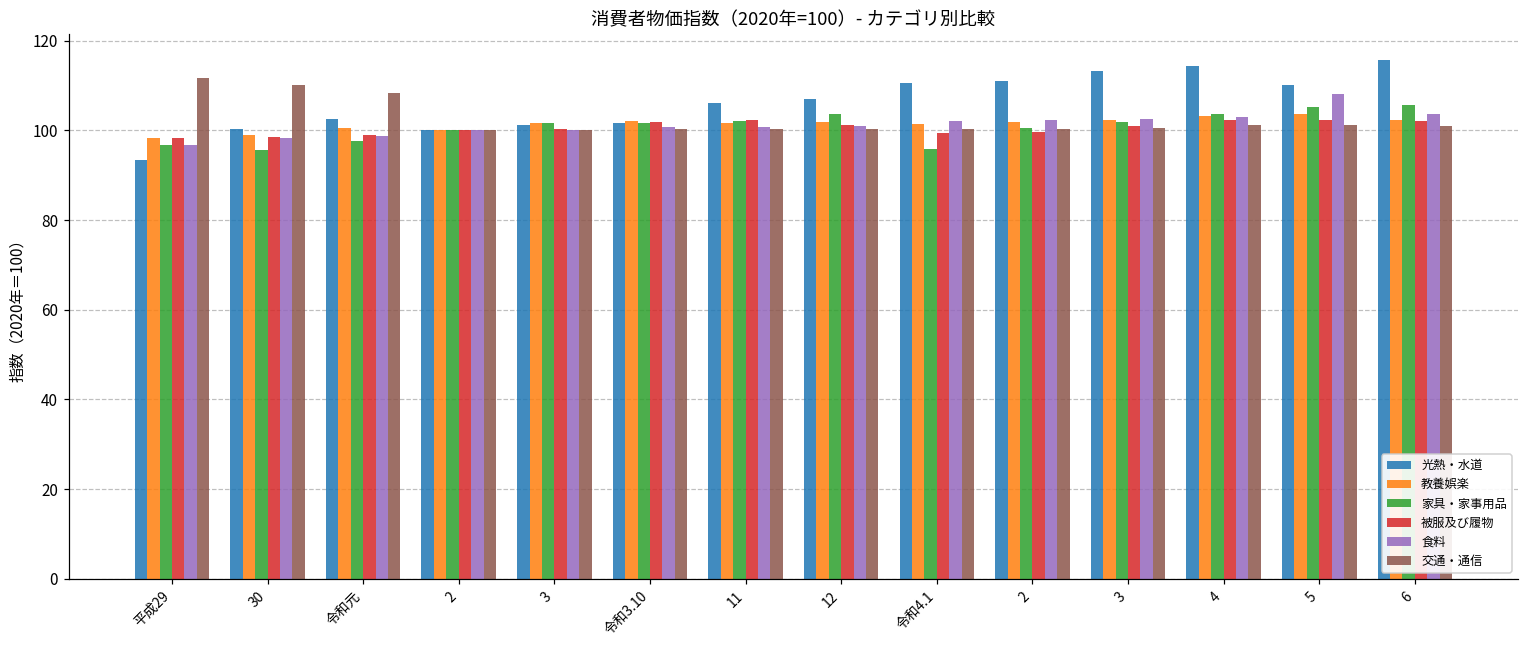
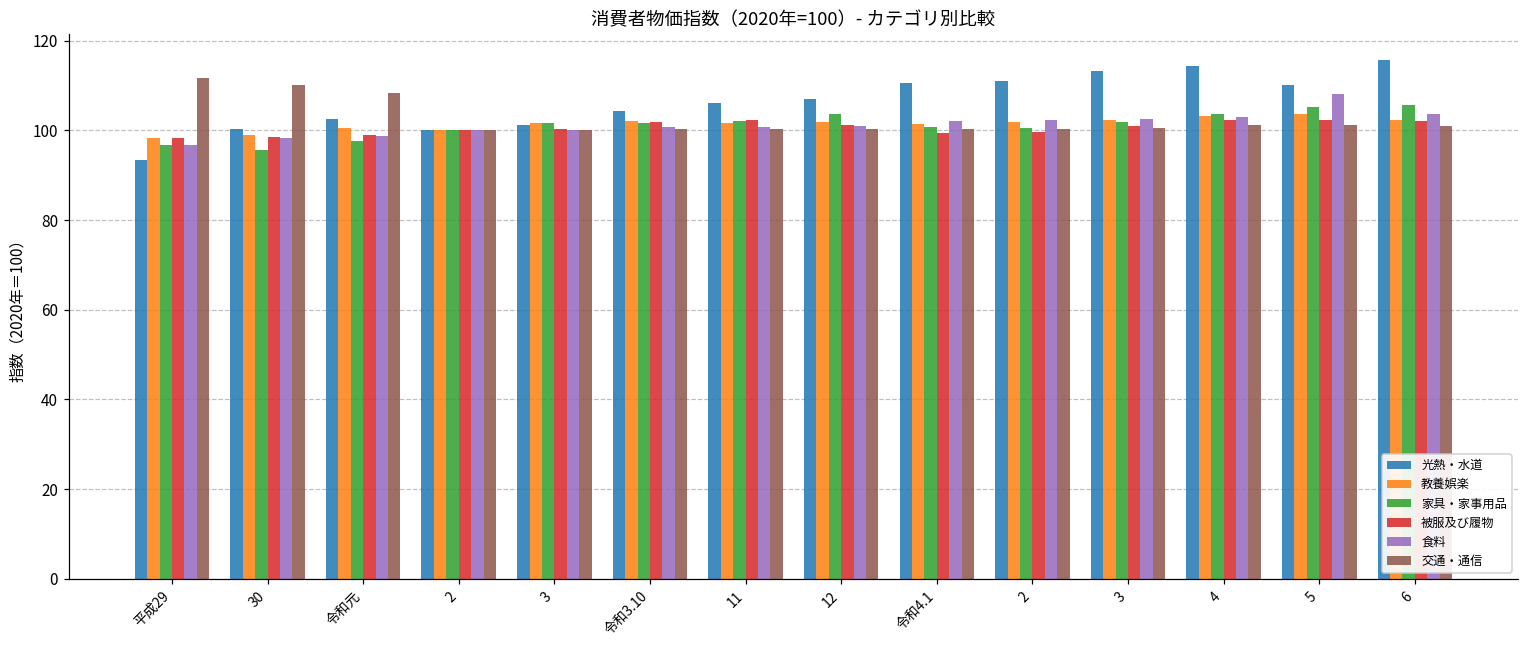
  {
    "光熱・水道": {
      "平成29": 93,
      "30": 100,
      "令和元": 103,
-     "令和3.10": 102,
+     "令和3.10": 104,
      "11": 106,
      "12": 107,
      "令和4.1": 111,
      "4": 114,
      "5": 110,
      "6": 116
    },
    "教養娯楽": {
      "平成29": 98,
      "30": 99,
      "令和元": 101,
      "令和3.10": 102,
      "11": 102,
      "12": 102,
      "令和4.1": 101,
      "4": 103,
      "5": 104,
      "6": 102
    },
    "家具・家事用品": {
      "平成29": 97,
      "30": 96,
      "令和元": 98,
      "令和3.10": 102,
      "11": 102,
      "12": 104,
-     "令和4.1": 96,
+     "令和4.1": 101,
      "4": 104,
      "5": 105,
      "6": 106
    },
    "被服及び履物": {
      "平成29": 98,
      "30": 99,
      "令和元": 99,
      "令和3.10": 102,
      "11": 102,
      "12": 101,
      "令和4.1": 99,
      "4": 102,
      "5": 102,
      "6": 102
    },
    "食料": {
      "平成29": 97,
      "30": 98,
      "令和元": 99,
      "令和3.10": 101,
      "11": 101,
      "12": 101,
      "令和4.1": 102,
      "4": 103,
      "5": 108,
      "6": 104
    },
    "交通・通信": {
      "平成29": 112,
      "30": 110,
      "令和元": 108,
      "令和3.10": 100,
      "11": 100,
      "12": 100,
      "令和4.1": 100,
      "4": 101,
      "5": 101,
      "6": 101
    }
  }
